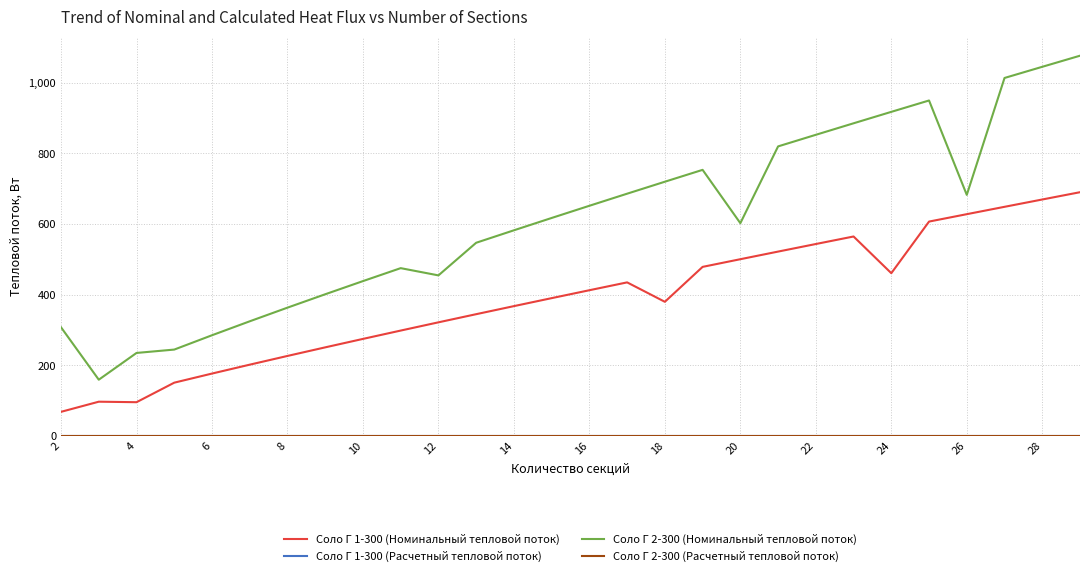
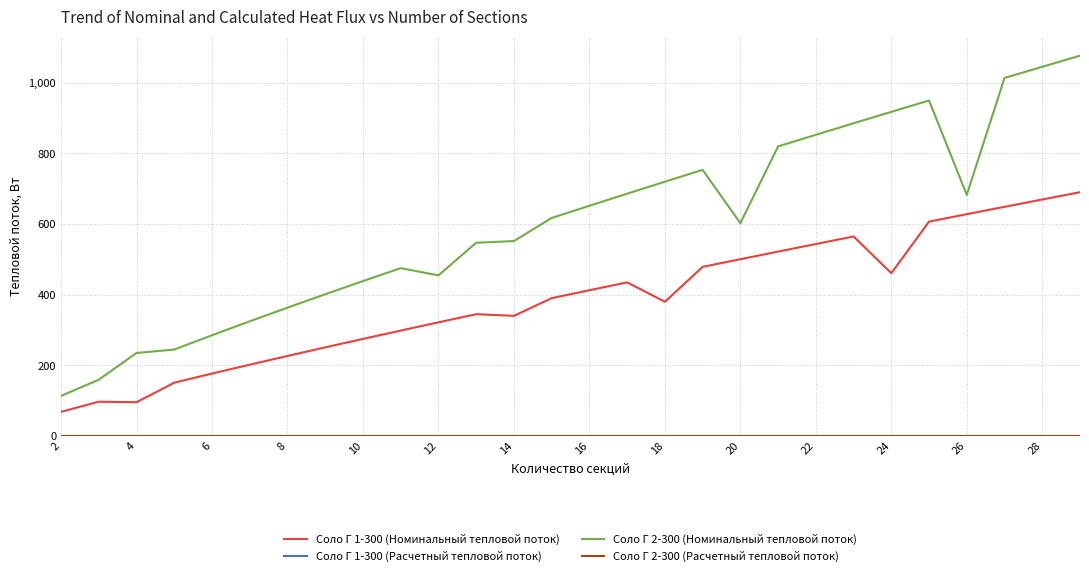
  {
    "Соло Г 1-300 (Номинальный тепловой поток)": {
      "2": "70",
      "4": "100",
      "6": "180",
      "8": "230",
      "10": "270",
      "12": "320",
-     "14": "370",
+     "14": "340",
      "16": "410",
      "18": "380",
      "20": "500",
      "22": "540",
      "24": "460",
      "26": "630",
      "28": "670"
    },
    "Соло Г 2-300 (Расчетный тепловой поток)": {
      "2": "0",
      "4": "0",
      "6": "0",
      "8": "0",
      "10": "0",
      "12": "0",
      "14": "0",
      "16": "0",
      "18": "0",
      "20": "0",
      "22": "0",
      "24": "0",
      "26": "0",
      "28": "0"
    },
    "Соло Г 2-300 (Номинальный тепловой поток)": {
-     "2": "310",
+     "2": "110",
      "4": "240",
      "6": "290",
      "8": "360",
      "10": "440",
      "12": "450",
-     "14": "580",
+     "14": "550",
      "16": "650",
      "18": "720",
      "20": "600",
      "22": "850",
      "24": "920",
      "26": "680",
      "28": "1,050"
    }
  }
